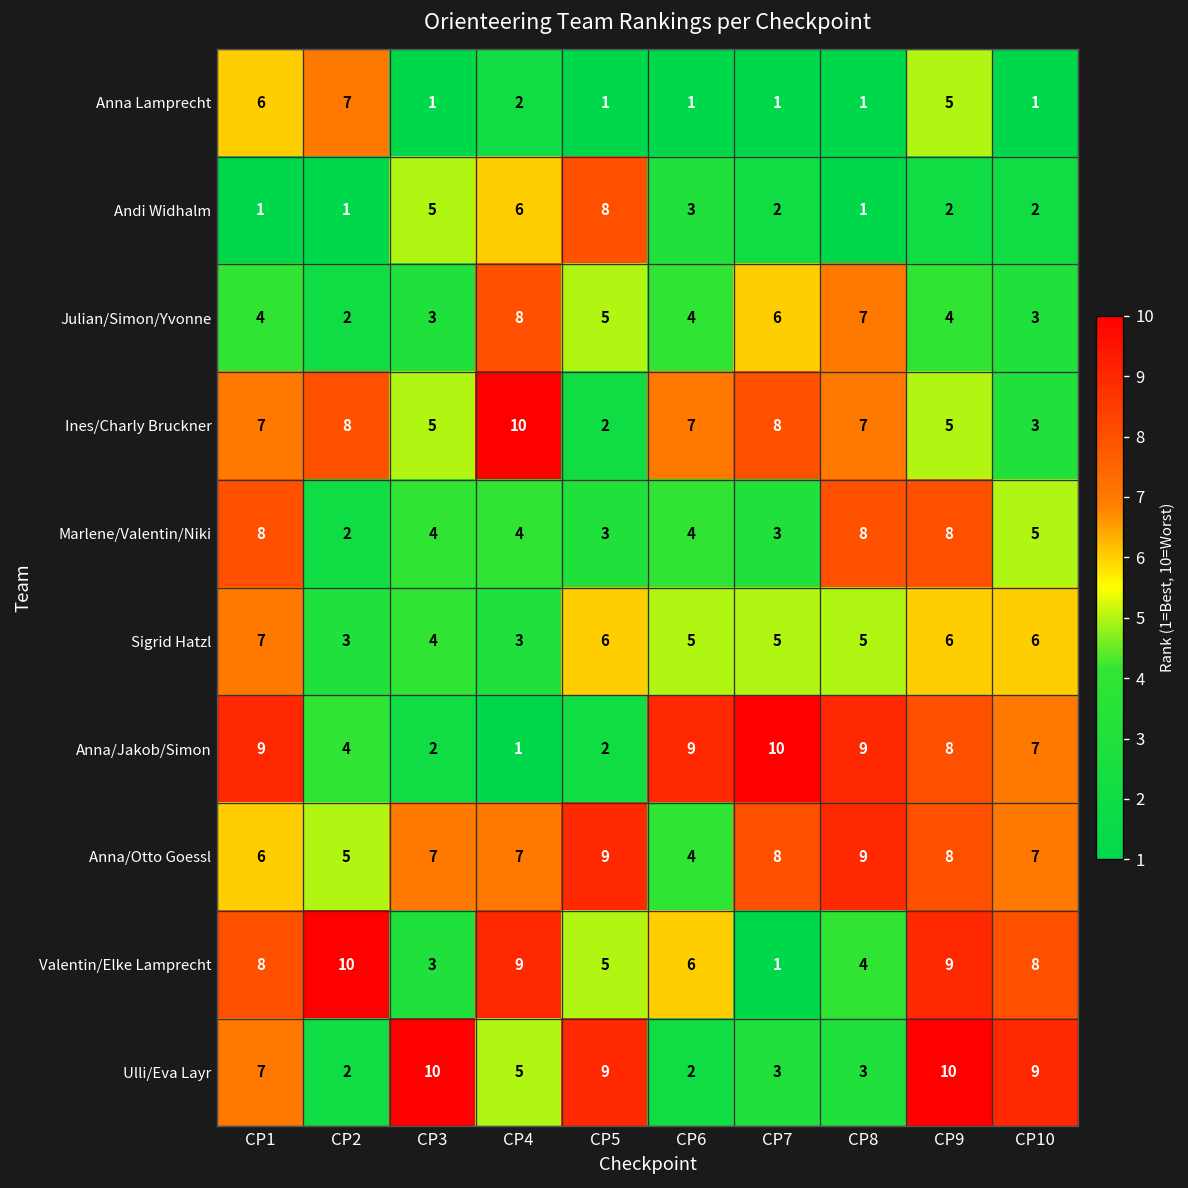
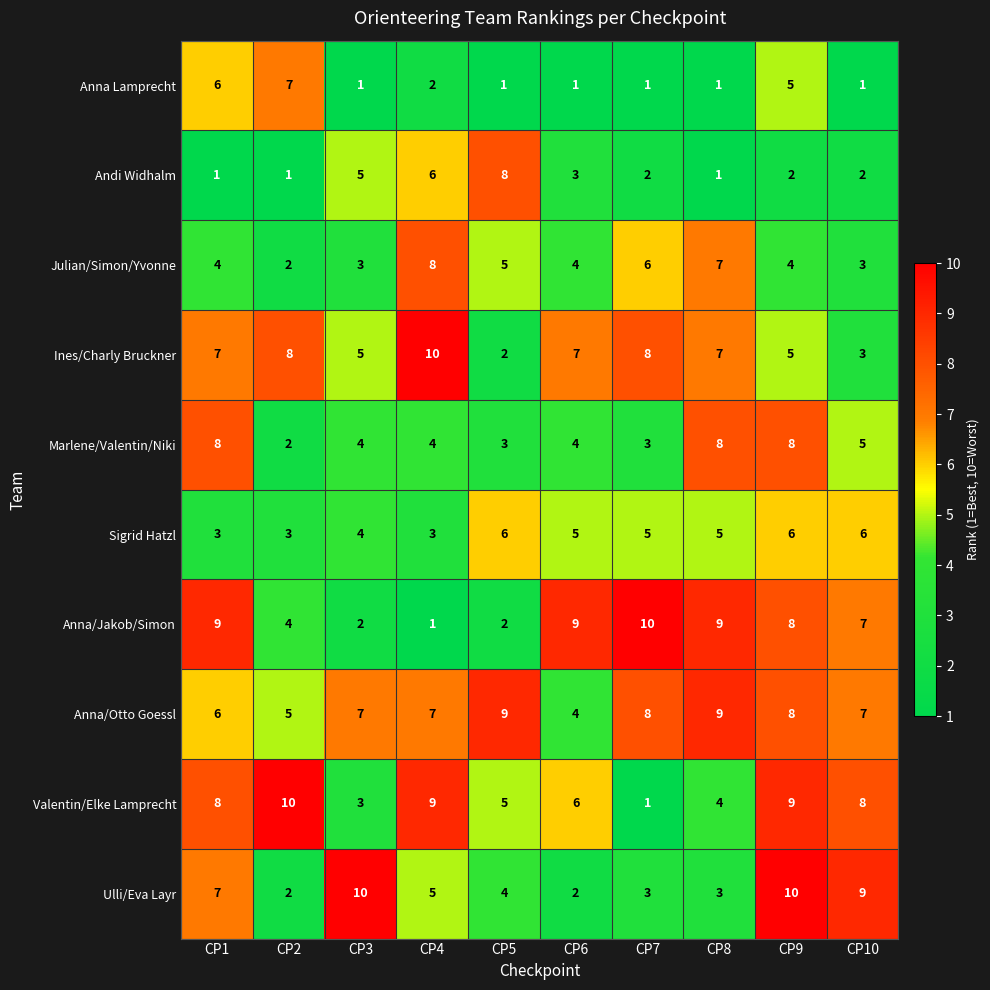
  {
    "Anna Lamprecht": {
      "CP1": 6,
      "CP2": 7,
      "CP3": 1,
      "CP4": 2,
      "CP5": 1,
      "CP6": 1,
      "CP7": 1,
      "CP8": 1,
      "CP9": 5,
      "CP10": 1
    },
    "Andi Widhalm": {
      "CP1": 1,
      "CP2": 1,
      "CP3": 5,
      "CP4": 6,
      "CP5": 8,
      "CP6": 3,
      "CP7": 2,
      "CP8": 1,
      "CP9": 2,
      "CP10": 2
    },
    "Julian/Simon/Yvonne": {
      "CP1": 4,
      "CP2": 2,
      "CP3": 3,
      "CP4": 8,
      "CP5": 5,
      "CP6": 4,
      "CP7": 6,
      "CP8": 7,
      "CP9": 4,
      "CP10": 3
    },
    "Ines/Charly Bruckner": {
      "CP1": 7,
      "CP2": 8,
      "CP3": 5,
      "CP4": 10,
      "CP5": 2,
      "CP6": 7,
      "CP7": 8,
      "CP8": 7,
      "CP9": 5,
      "CP10": 3
    },
    "Marlene/Valentin/Niki": {
      "CP1": 8,
      "CP2": 2,
      "CP3": 4,
      "CP4": 4,
      "CP5": 3,
      "CP6": 4,
      "CP7": 3,
      "CP8": 8,
      "CP9": 8,
      "CP10": 5
    },
    "Sigrid Hatzl": {
-     "CP1": 7,
+     "CP1": 3,
      "CP2": 3,
      "CP3": 4,
      "CP4": 3,
      "CP5": 6,
      "CP6": 5,
      "CP7": 5,
      "CP8": 5,
      "CP9": 6,
      "CP10": 6
    },
    "Anna/Jakob/Simon": {
      "CP1": 9,
      "CP2": 4,
      "CP3": 2,
      "CP4": 1,
      "CP5": 2,
      "CP6": 9,
      "CP7": 10,
      "CP8": 9,
      "CP9": 8,
      "CP10": 7
    },
    "Anna/Otto Goessl": {
      "CP1": 6,
      "CP2": 5,
      "CP3": 7,
      "CP4": 7,
      "CP5": 9,
      "CP6": 4,
      "CP7": 8,
      "CP8": 9,
      "CP9": 8,
      "CP10": 7
    },
    "Valentin/Elke Lamprecht": {
      "CP1": 8,
      "CP2": 10,
      "CP3": 3,
      "CP4": 9,
      "CP5": 5,
      "CP6": 6,
      "CP7": 1,
      "CP8": 4,
      "CP9": 9,
      "CP10": 8
    },
    "Ulli/Eva Layr": {
      "CP1": 7,
      "CP2": 2,
      "CP3": 10,
      "CP4": 5,
-     "CP5": 9,
+     "CP5": 4,
      "CP6": 2,
      "CP7": 3,
      "CP8": 3,
      "CP9": 10,
      "CP10": 9
    }
  }
